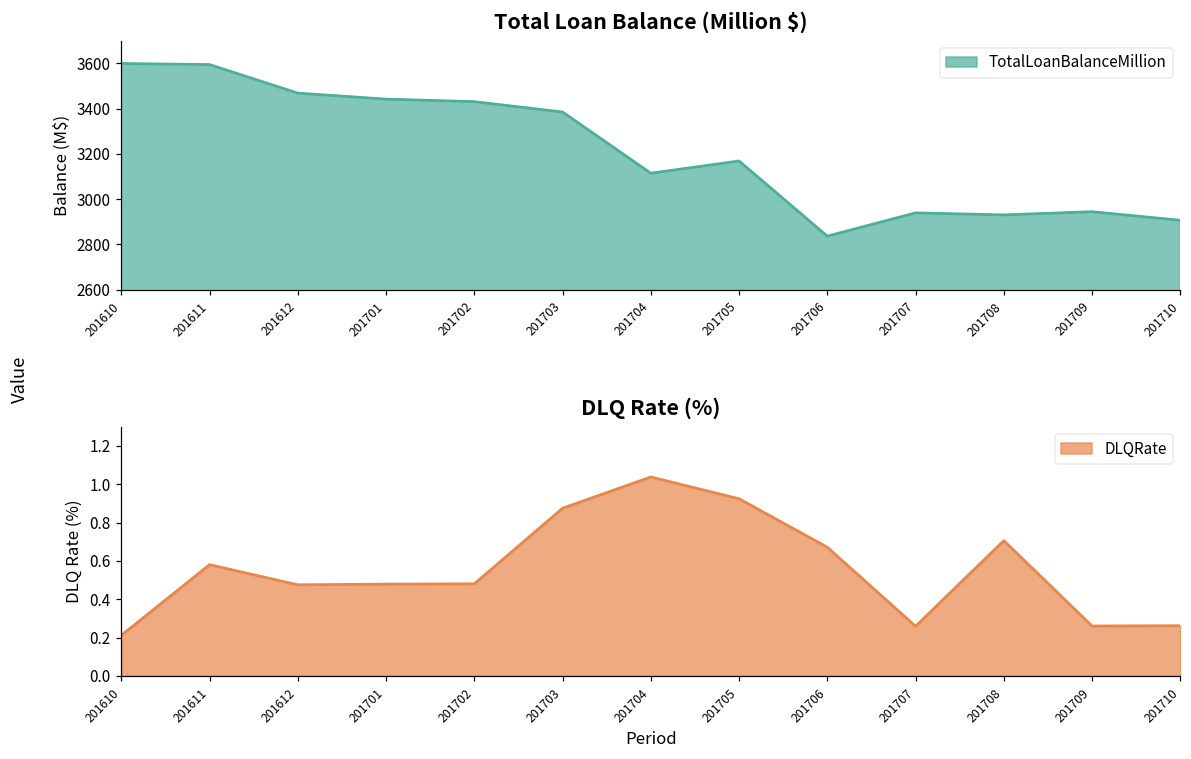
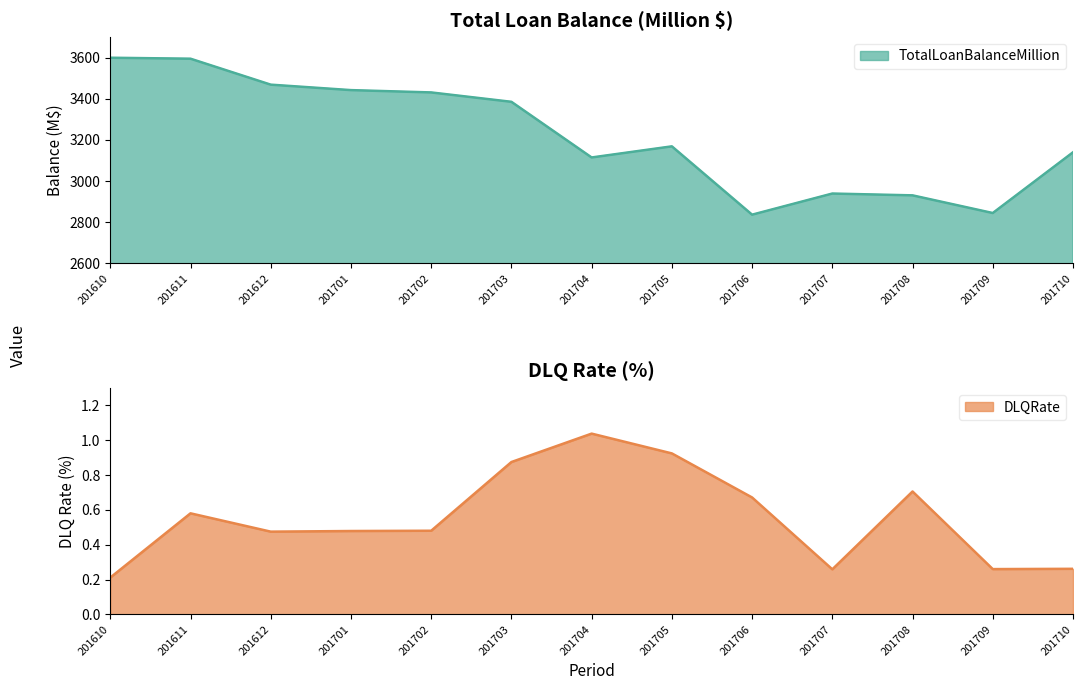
  {
    "Total Loan Balance (Million $)": {
      "201610": 3600,
      "201611": 3590,
      "201612": 3470,
      "201701": 3440,
      "201702": 3430,
      "201703": 3390,
      "201704": 3110,
      "201705": 3170,
      "201706": 2840,
      "201707": 2940,
      "201708": 2930,
-     "201709": 2940,
-     "201710": 2910
+     "201709": 2840,
+     "201710": 3140
    },
    "DLQ Rate (%)": {
      "201610": 0.21,
      "201611": 0.58,
      "201612": 0.48,
      "201701": 0.48,
      "201702": 0.48,
      "201703": 0.87,
      "201704": 1.04,
      "201705": 0.92,
      "201706": 0.67,
      "201707": 0.26,
      "201708": 0.71,
      "201709": 0.26,
      "201710": 0.26
    }
  }
